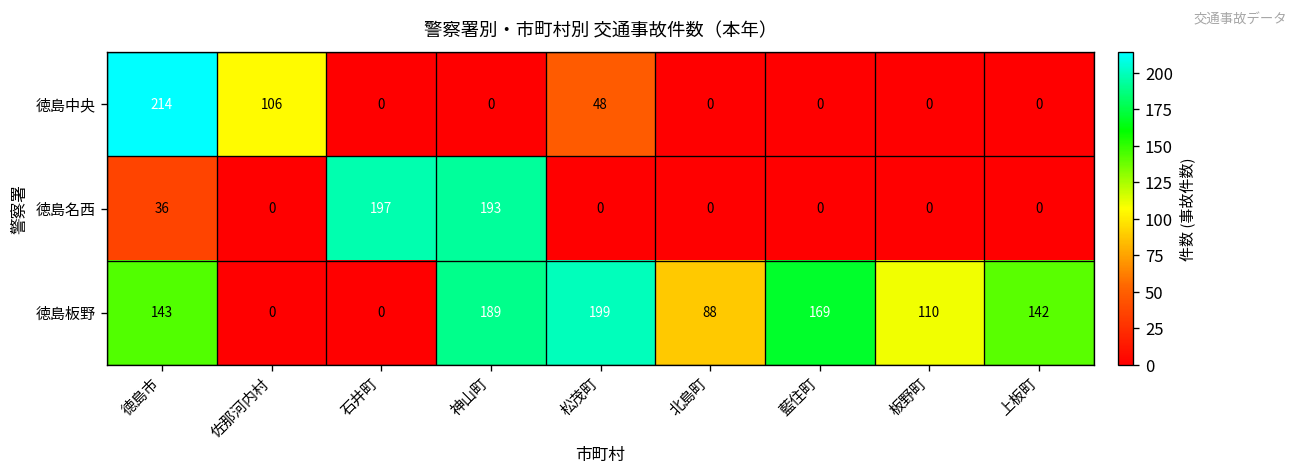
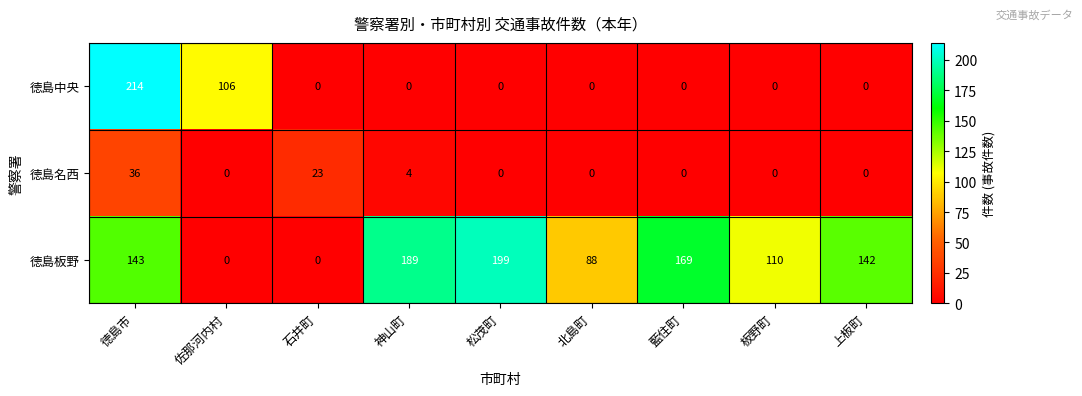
  {
    "徳島中央": {
      "徳島市": 214,
      "佐那河内村": 106,
      "石井町": 0,
      "神山町": 0,
-     "松茂町": 48,
+     "松茂町": 0,
      "北島町": 0,
      "藍住町": 0,
      "板野町": 0,
      "上板町": 0
    },
    "徳島名西": {
      "徳島市": 36,
      "佐那河内村": 0,
-     "石井町": 197,
-     "神山町": 193,
+     "石井町": 23,
+     "神山町": 4,
      "松茂町": 0,
      "北島町": 0,
      "藍住町": 0,
      "板野町": 0,
      "上板町": 0
    },
    "徳島板野": {
      "徳島市": 143,
      "佐那河内村": 0,
      "石井町": 0,
      "神山町": 189,
      "松茂町": 199,
      "北島町": 88,
      "藍住町": 169,
      "板野町": 110,
      "上板町": 142
    }
  }
